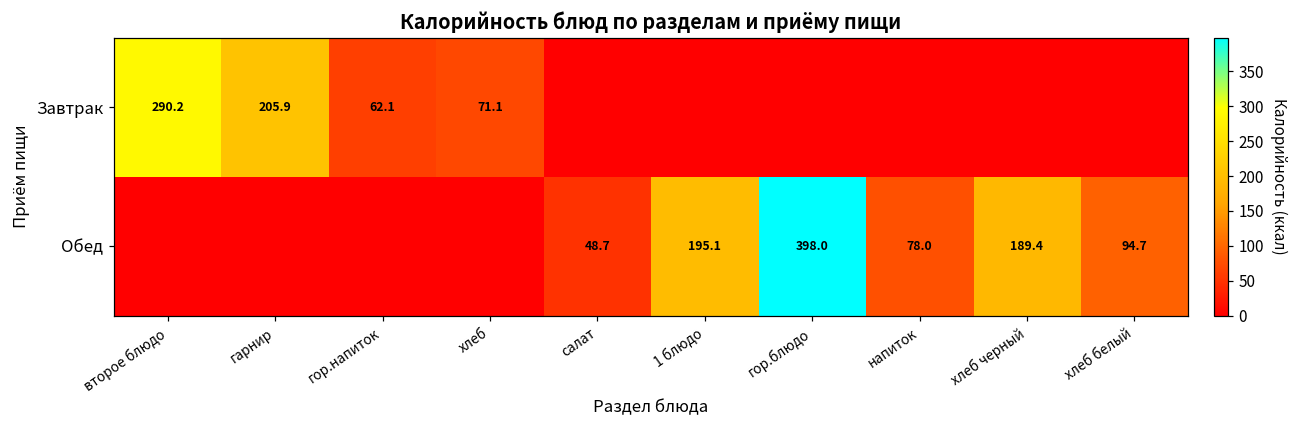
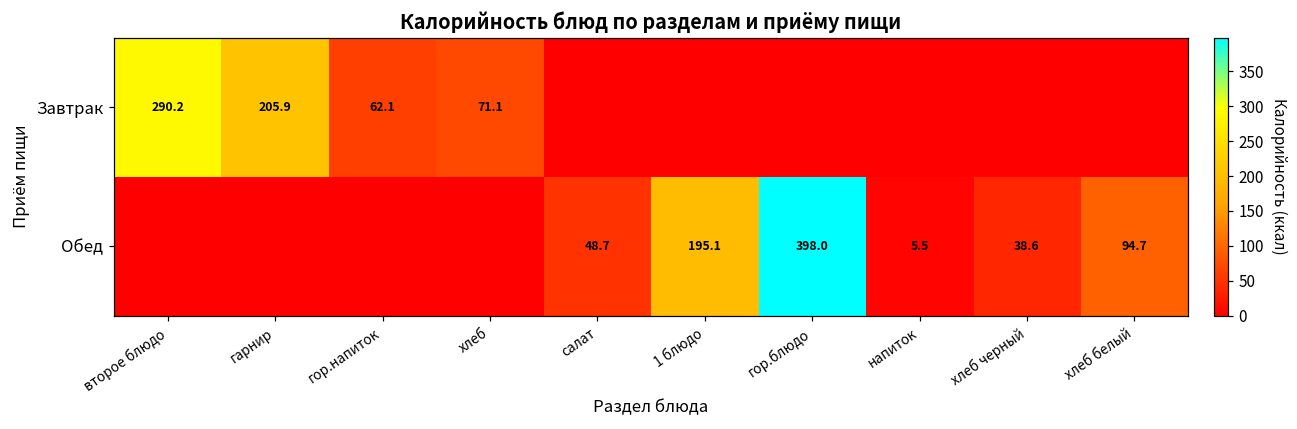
  {
    "Завтрак": {
      "второе блюдо": 290.2,
      "гарнир": 205.9,
      "гор.напиток": 62.1,
      "хлеб": 71.1
    },
    "Обед": {
      "салат": 48.7,
      "1 блюдо": 195.1,
      "гор.блюдо": 398.0,
-     "напиток": 78.0,
-     "хлеб черный": 189.4,
+     "напиток": 5.5,
+     "хлеб черный": 38.6,
      "хлеб белый": 94.7
    }
  }
